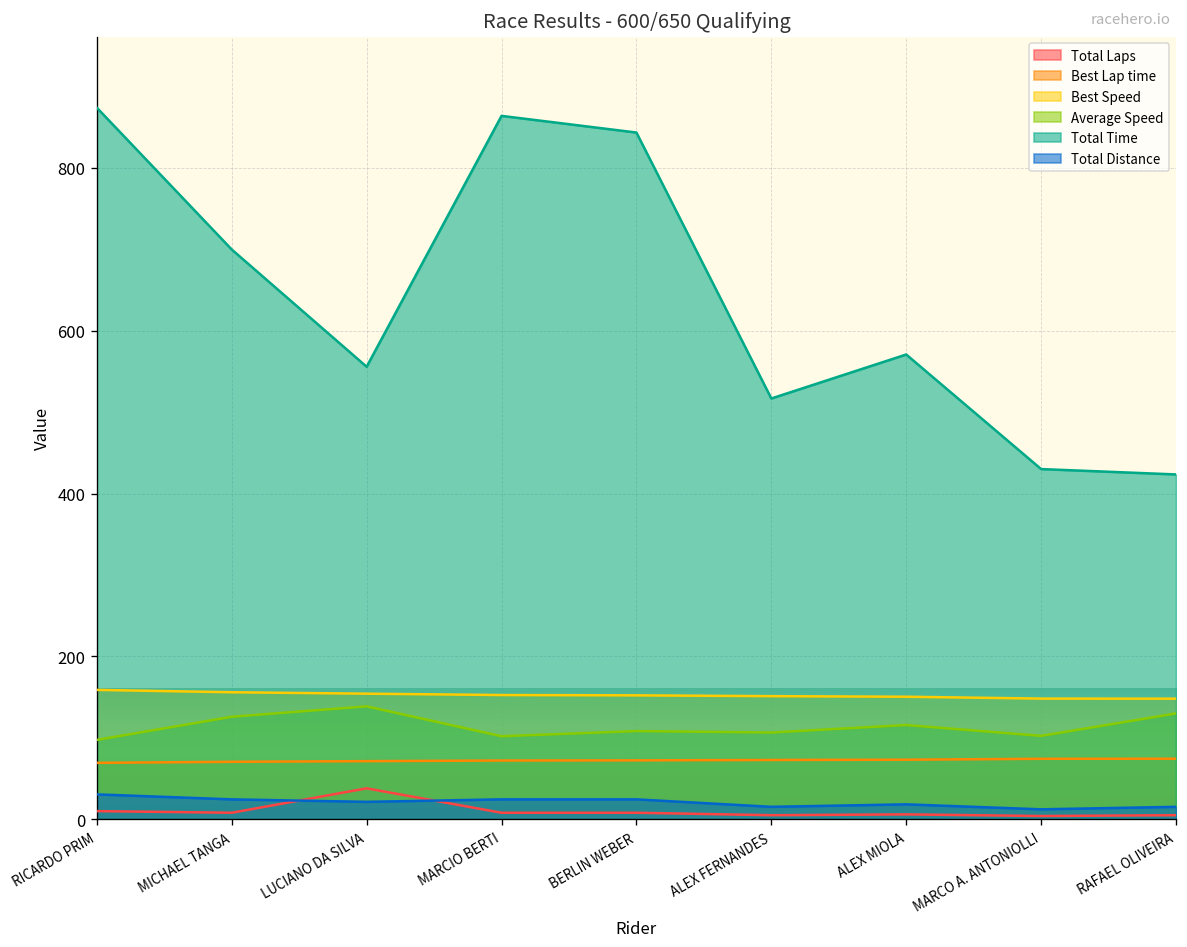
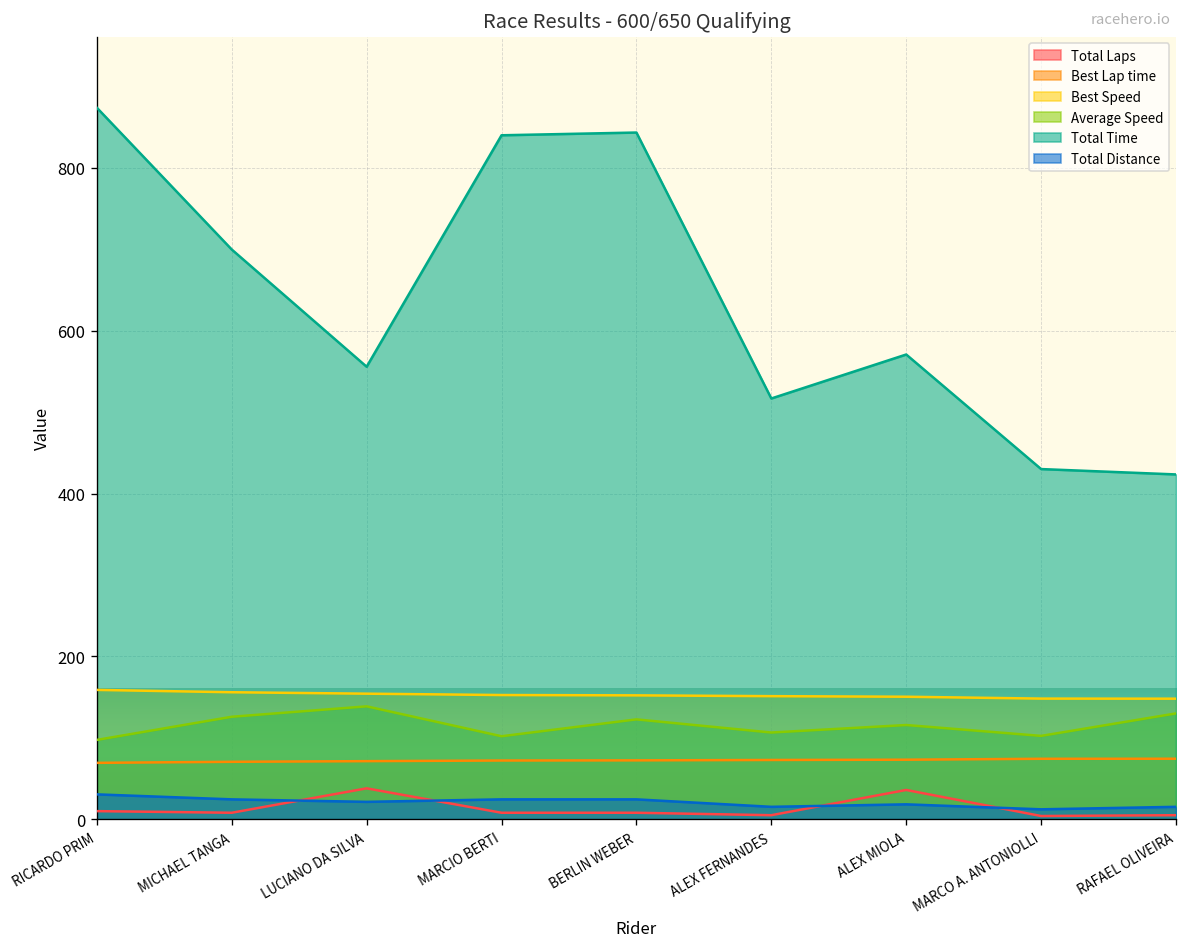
  {
    "Total Laps": {
      "RICARDO PRIM": 10,
      "MICHAEL TANGA": 10,
      "LUCIANO DA SILVA": 40,
      "MARCIO BERTI": 10,
      "BERLIN WEBER": 10,
      "ALEX FERNANDES": 10,
-     "ALEX MIOLA": 10,
+     "ALEX MIOLA": 40,
      "MARCO A. ANTONIOLLI": 0,
      "RAFAEL OLIVEIRA": 10
    },
    "Average Speed": {
      "RICARDO PRIM": 100,
      "MICHAEL TANGA": 130,
      "LUCIANO DA SILVA": 140,
      "MARCIO BERTI": 100,
-     "BERLIN WEBER": 110,
+     "BERLIN WEBER": 120,
      "ALEX FERNANDES": 110,
      "ALEX MIOLA": 120,
      "MARCO A. ANTONIOLLI": 100,
      "RAFAEL OLIVEIRA": 130
    },
    "Total Time": {
      "RICARDO PRIM": 870,
      "MICHAEL TANGA": 700,
      "LUCIANO DA SILVA": 560,
-     "MARCIO BERTI": 860,
+     "MARCIO BERTI": 840,
      "BERLIN WEBER": 840,
      "ALEX FERNANDES": 520,
      "ALEX MIOLA": 570,
      "MARCO A. ANTONIOLLI": 430,
      "RAFAEL OLIVEIRA": 420
    },
    "Total Distance": {
      "RICARDO PRIM": 30,
      "MICHAEL TANGA": 20,
      "LUCIANO DA SILVA": 20,
      "MARCIO BERTI": 20,
      "BERLIN WEBER": 20,
      "ALEX FERNANDES": 20,
      "ALEX MIOLA": 20,
      "MARCO A. ANTONIOLLI": 10,
      "RAFAEL OLIVEIRA": 20
    }
  }
